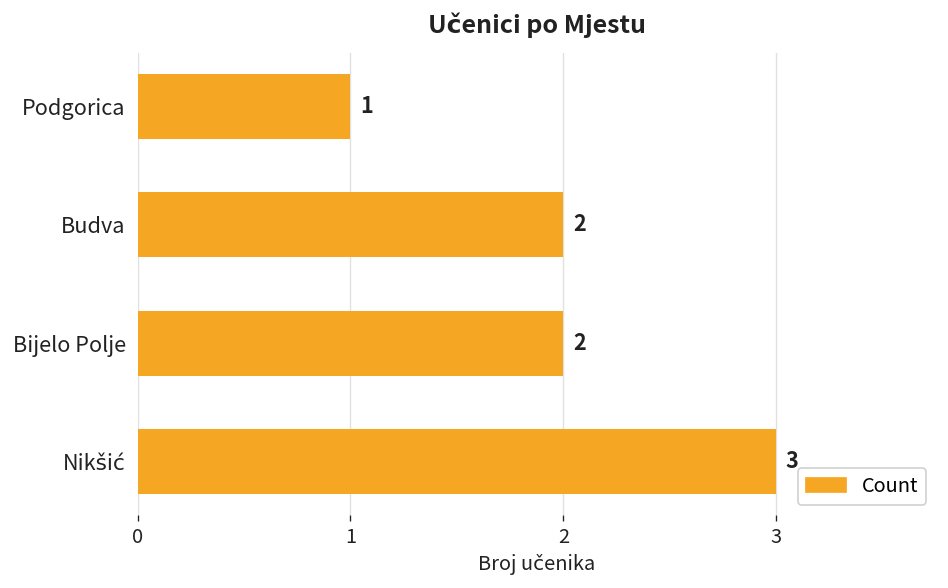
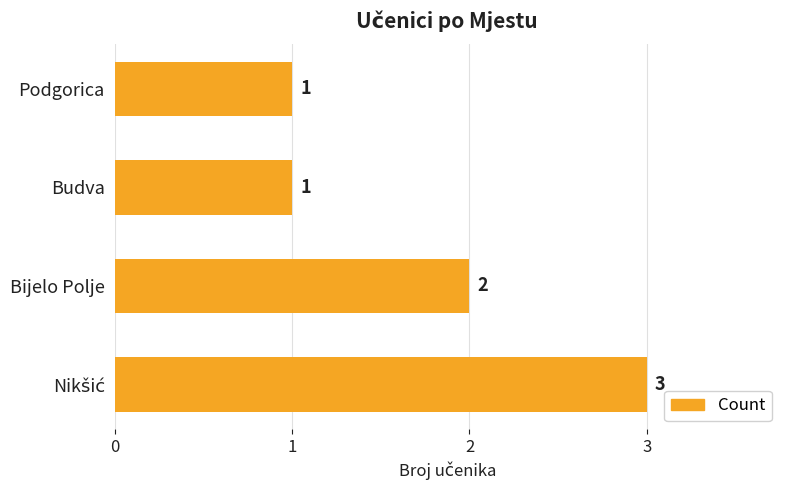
  {
    "Podgorica": 1,
-   "Budva": 2,
+   "Budva": 1,
    "Bijelo Polje": 2
  }
